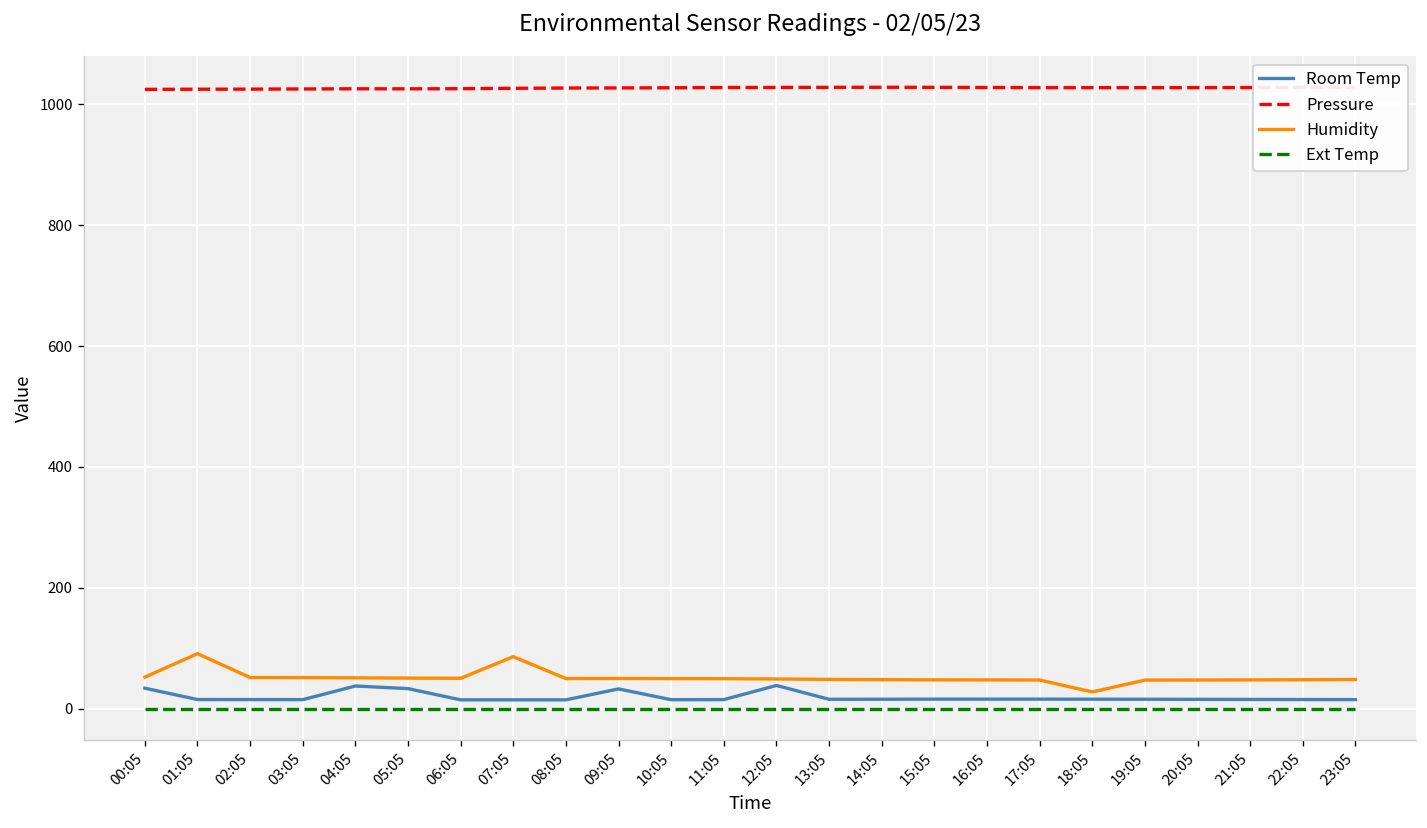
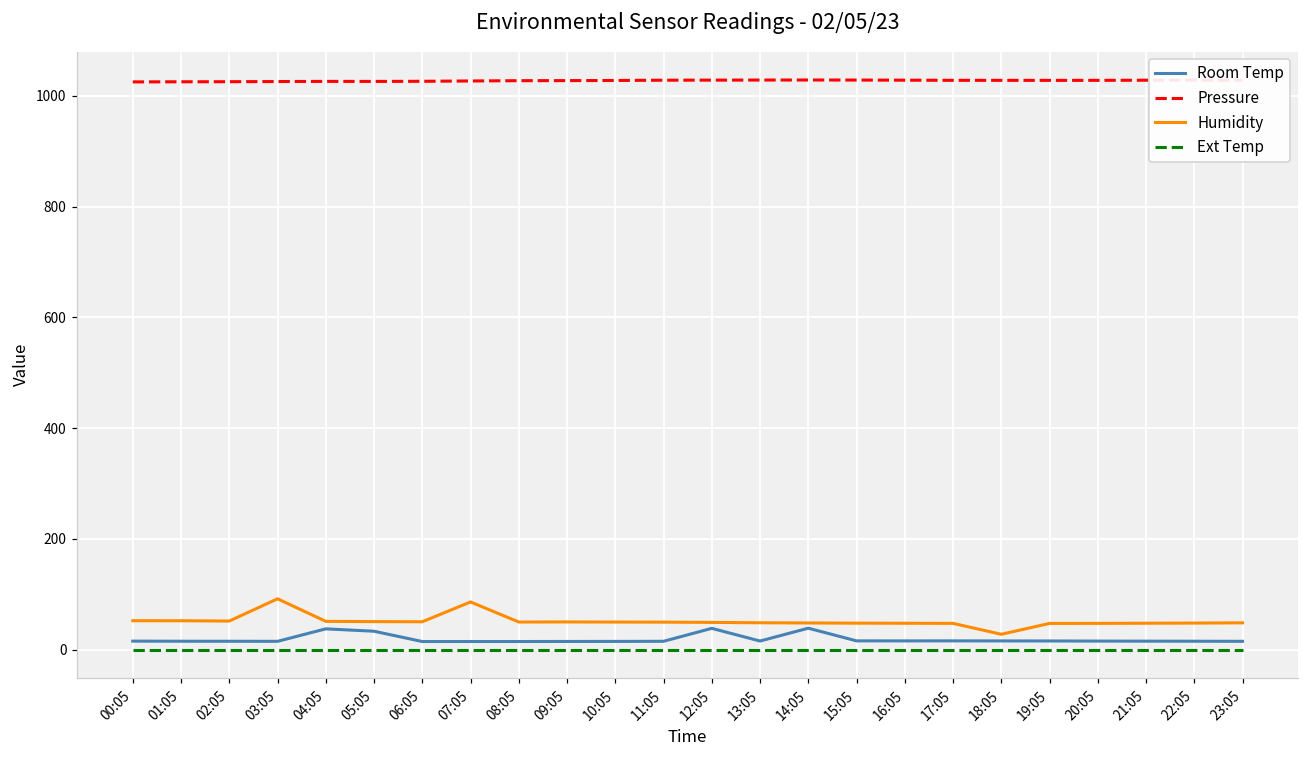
  {
    "Room Temp": {
-     "00:05": 30,
+     "00:05": 20,
      "01:05": 10,
      "02:05": 10,
      "03:05": 10,
      "04:05": 40,
      "05:05": 30,
      "06:05": 10,
      "07:05": 10,
      "08:05": 10,
-     "09:05": 30,
+     "09:05": 10,
      "10:05": 10,
      "11:05": 10,
      "12:05": 40,
      "13:05": 20,
-     "14:05": 20,
+     "14:05": 40,
      "15:05": 20,
      "16:05": 20,
      "17:05": 20,
      "18:05": 20,
      "19:05": 20,
      "20:05": 20,
      "21:05": 20,
      "22:05": 10,
      "23:05": 10
    },
    "Pressure": {
      "00:05": 1030,
      "01:05": 1030,
      "02:05": 1030,
      "03:05": 1030,
      "04:05": 1030,
      "05:05": 1030,
      "06:05": 1030,
      "07:05": 1030,
      "08:05": 1030,
      "09:05": 1030,
      "10:05": 1030,
      "11:05": 1030,
      "12:05": 1030,
      "13:05": 1030,
      "14:05": 1030,
      "15:05": 1030,
      "16:05": 1030,
      "17:05": 1030,
      "18:05": 1030,
      "19:05": 1030,
      "20:05": 1030,
      "21:05": 1030
    },
    "Humidity": {
      "00:05": 50,
-     "01:05": 90,
+     "01:05": 50,
      "02:05": 50,
-     "03:05": 50,
+     "03:05": 90,
      "04:05": 50,
      "05:05": 50,
      "06:05": 50,
      "07:05": 90,
      "08:05": 50,
      "09:05": 50,
      "10:05": 50,
      "11:05": 50,
      "12:05": 50,
      "13:05": 50,
      "14:05": 50,
      "15:05": 50,
      "16:05": 50,
      "17:05": 50,
      "18:05": 30,
      "19:05": 50,
      "20:05": 50,
      "21:05": 50,
      "22:05": 50,
      "23:05": 50
    },
    "Ext Temp": {
      "00:05": 0,
      "01:05": 0,
      "02:05": 0,
      "03:05": 0,
      "04:05": 0,
      "05:05": 0,
      "06:05": 0,
      "07:05": 0,
      "08:05": 0,
      "09:05": 0,
      "10:05": 0,
      "11:05": 0,
      "12:05": 0,
      "13:05": 0,
      "14:05": 0,
      "15:05": 0,
      "16:05": 0,
      "17:05": 0,
      "18:05": 0,
      "19:05": 0,
      "20:05": 0,
      "21:05": 0,
      "22:05": 0,
      "23:05": 0
    }
  }
